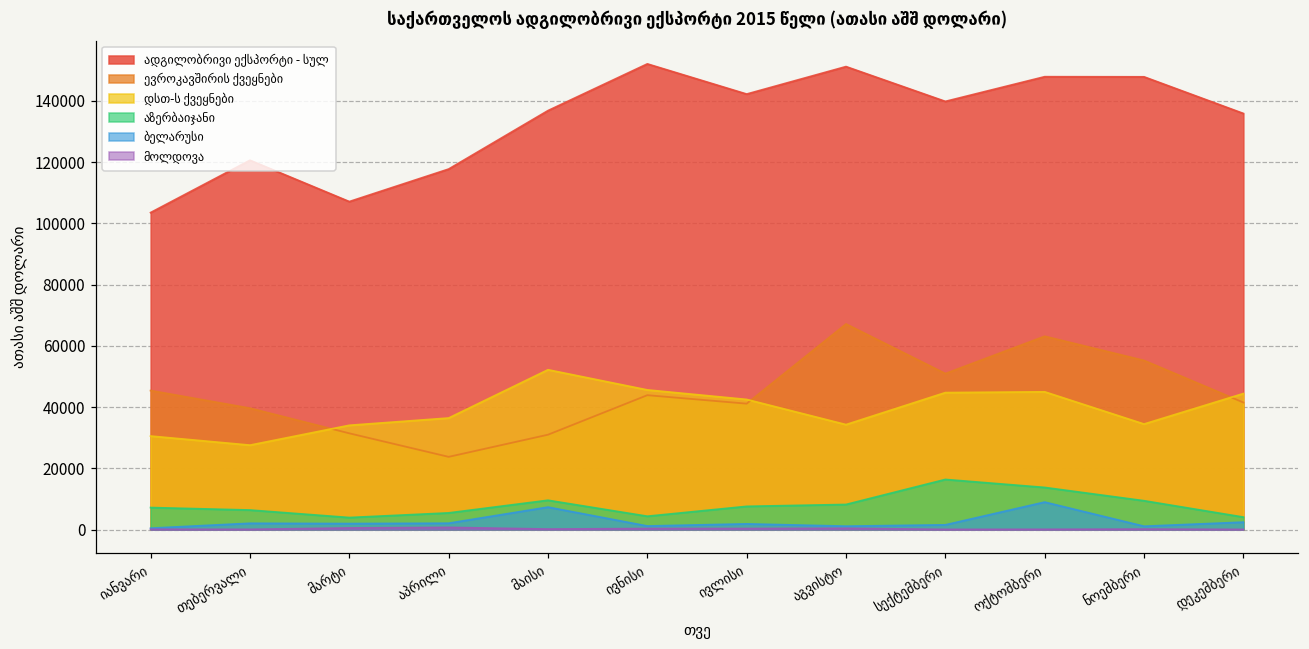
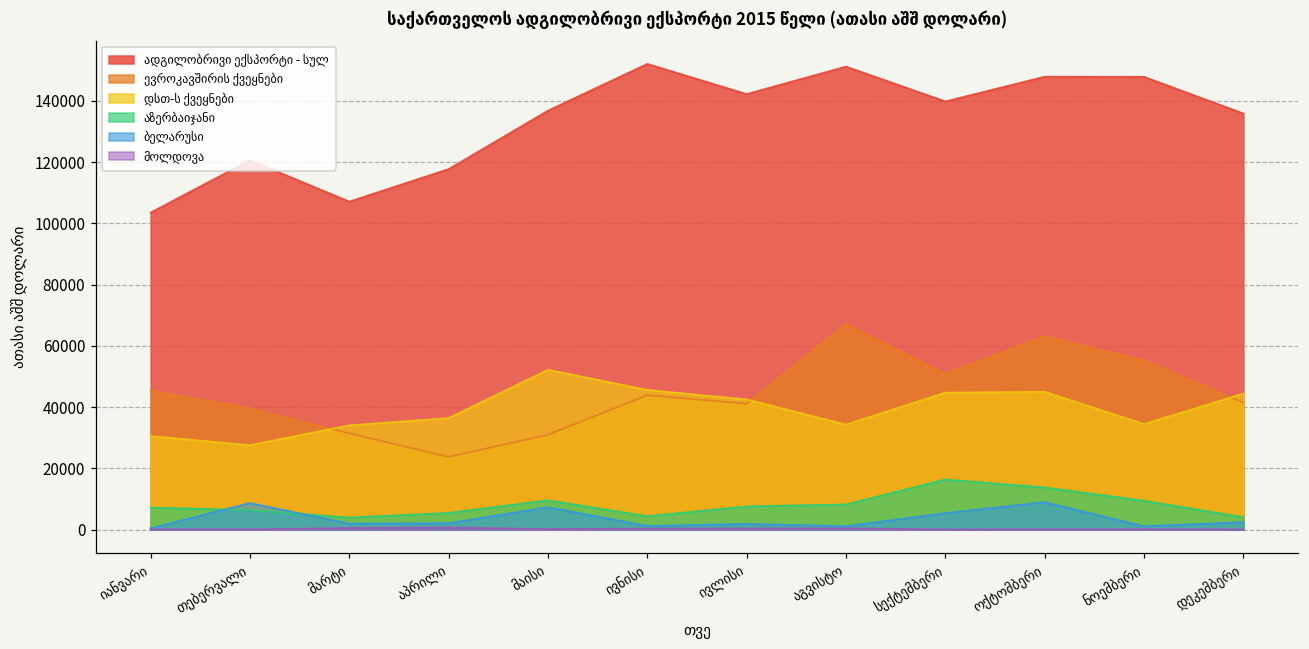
  {
    "დსთ-ს ქვეყნები": {
      "იანვარი": 31000,
      "თებერვალი": 28000,
      "მარტი": 34000,
      "აპრილი": 36000,
      "მაისი": 52000,
      "ივნისი": 46000,
      "ივლისი": 42000,
      "აგვისტო": 34000,
      "სექტემბერი": 45000,
      "ოქტომბერი": 45000,
      "ნოემბერი": 34000,
      "დეკემბერი": 44000
    },
    "აზერბაიჯანი": {
      "იანვარი": 7000,
      "თებერვალი": 6000,
      "მარტი": 4000,
      "აპრილი": 5000,
      "მაისი": 10000,
      "ივნისი": 4000,
      "ივლისი": 8000,
      "აგვისტო": 8000,
      "სექტემბერი": 16000,
      "ოქტომბერი": 14000,
      "ნოემბერი": 9000,
      "დეკემბერი": 4000
    },
    "ბელარუსი": {
-     "თებერვალი": 2000,
+     "თებერვალი": 9000,
      "მარტი": 2000,
      "აპრილი": 2000,
      "მაისი": 7000,
      "ივლისი": 2000,
-     "სექტემბერი": 2000,
+     "სექტემბერი": 5000,
      "ოქტომბერი": 9000,
      "ნოემბერი": 1000,
      "დეკემბერი": 2000
    },
    "მოლდოვა": {
      "თებერვალი": 0,
      "მარტი": 1000,
      "აპრილი": 1000,
      "მაისი": 0,
      "ივლისი": 0,
      "სექტემბერი": 0,
      "ოქტომბერი": 0,
      "ნოემბერი": 0,
      "დეკემბერი": 0
    }
  }
